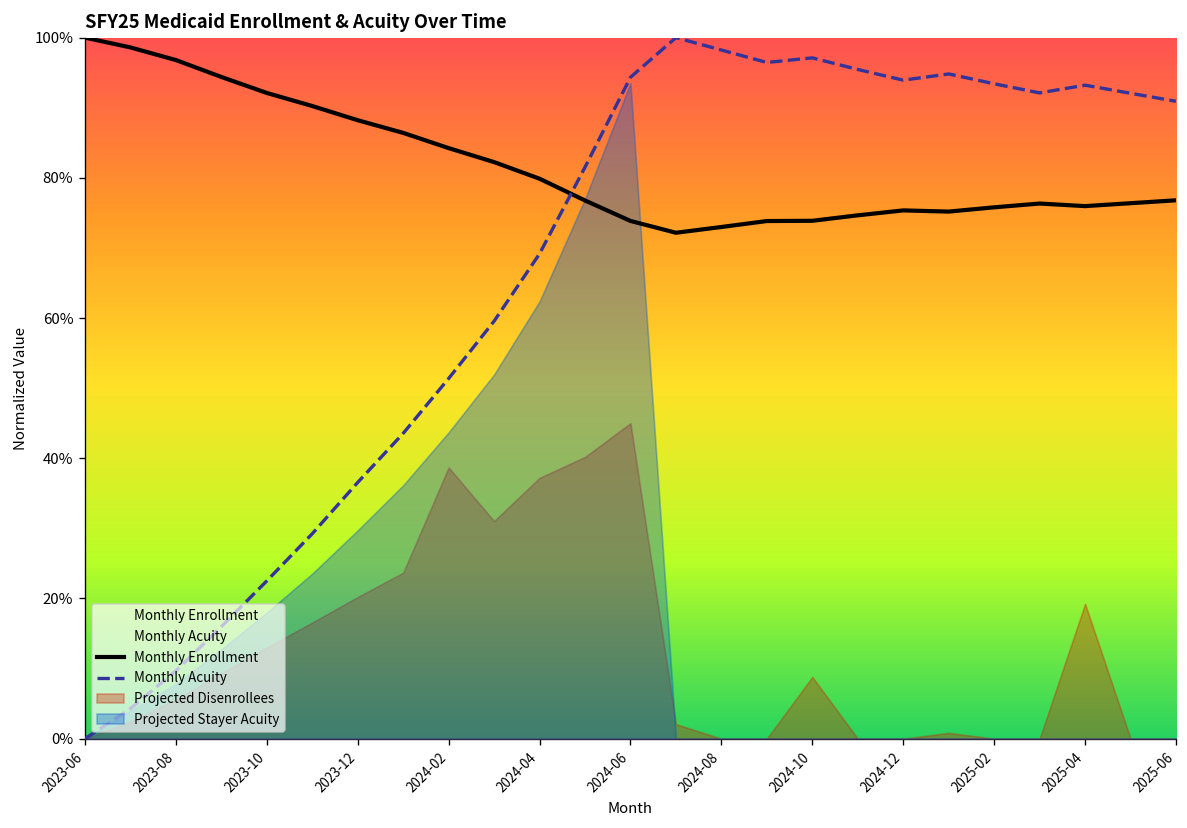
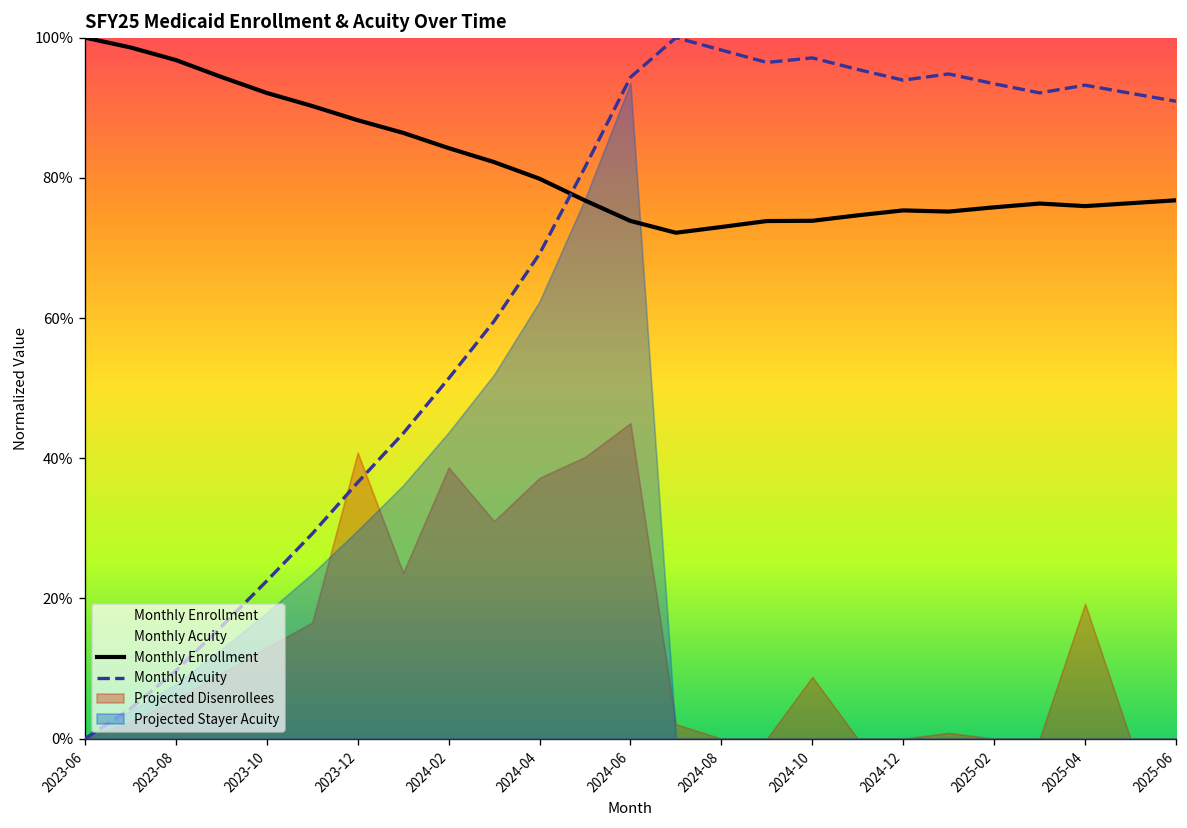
  {
    "Projected Disenrollees": {
-     "2023-12": "20%",
+     "2023-12": "41%",
      "2024-02": "39%",
      "2024-04": "37%",
      "2024-06": "45%",
      "2024-10": "9%",
      "2025-04": "19%"
    }
  }
